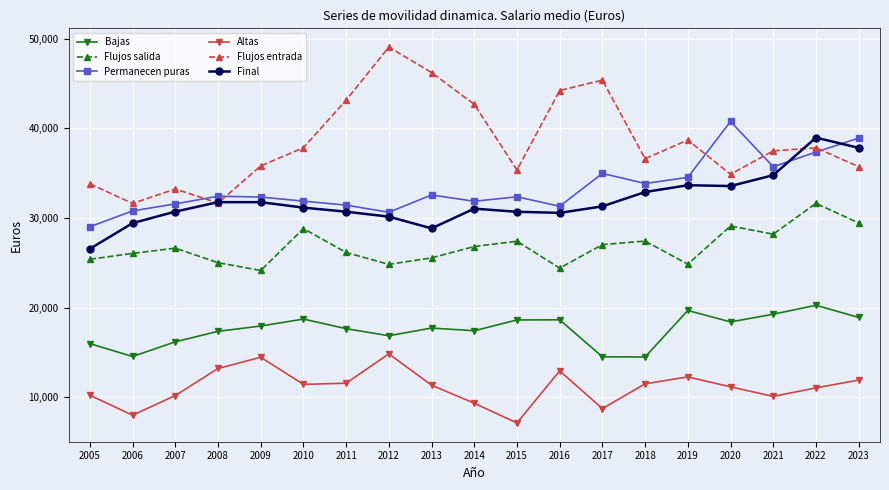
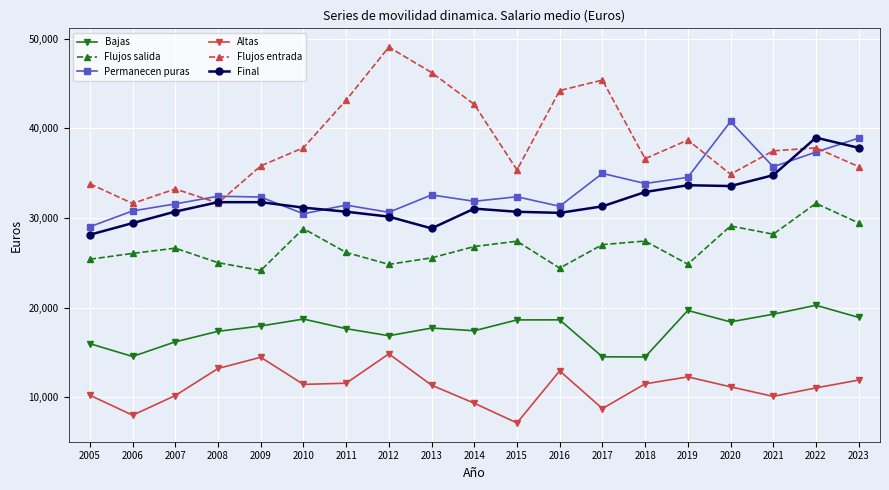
  {
    "Permanecen puras": {
      "2005": "29,000",
      "2006": "31,000",
      "2007": "32,000",
      "2008": "32,000",
      "2009": "32,000",
-     "2010": "32,000",
+     "2010": "30,000",
      "2011": "31,000",
      "2012": "31,000",
      "2013": "33,000",
      "2014": "32,000",
      "2015": "32,000",
      "2016": "31,000",
      "2017": "35,000",
      "2018": "34,000",
      "2019": "35,000",
      "2020": "41,000",
      "2021": "36,000",
      "2022": "37,000",
      "2023": "39,000"
    },
    "Final": {
-     "2005": "27,000",
+     "2005": "28,000",
      "2006": "29,000",
      "2007": "31,000",
      "2009": "32,000",
      "2010": "31,000",
      "2011": "31,000",
      "2012": "30,000",
      "2013": "29,000",
      "2014": "31,000",
      "2015": "31,000",
      "2016": "31,000",
      "2017": "31,000",
      "2018": "33,000",
      "2019": "34,000",
      "2020": "34,000",
      "2021": "35,000",
      "2022": "39,000",
      "2023": "38,000"
    }
  }
